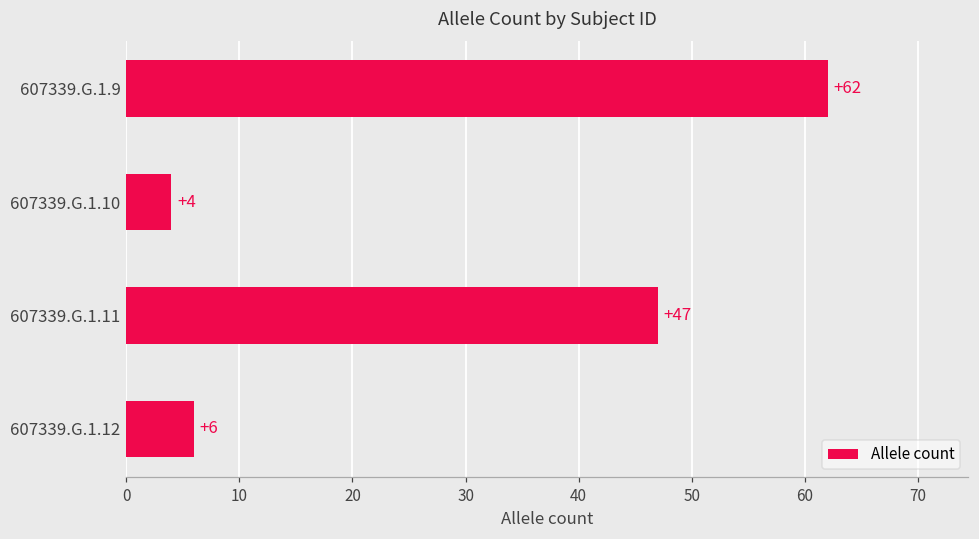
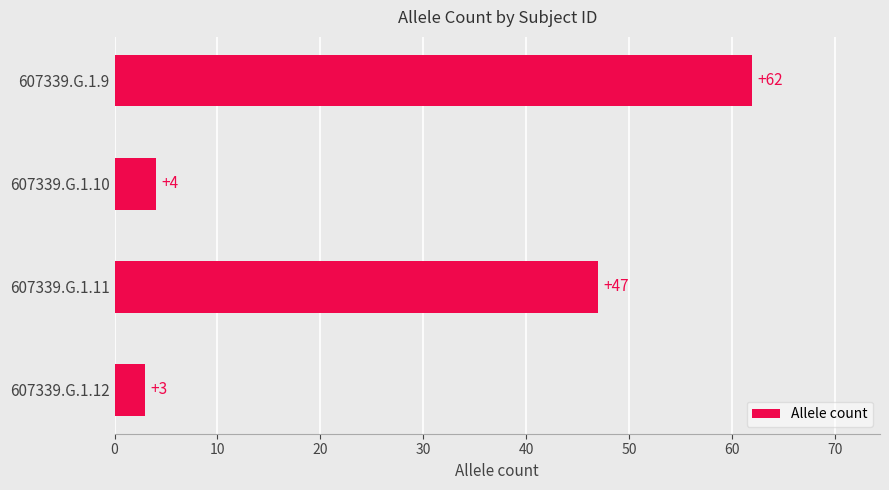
  {
    "607339.G.1.9": "+62",
    "607339.G.1.10": "+4",
    "607339.G.1.11": "+47",
-   "607339.G.1.12": "+6"
+   "607339.G.1.12": "+3"
  }
